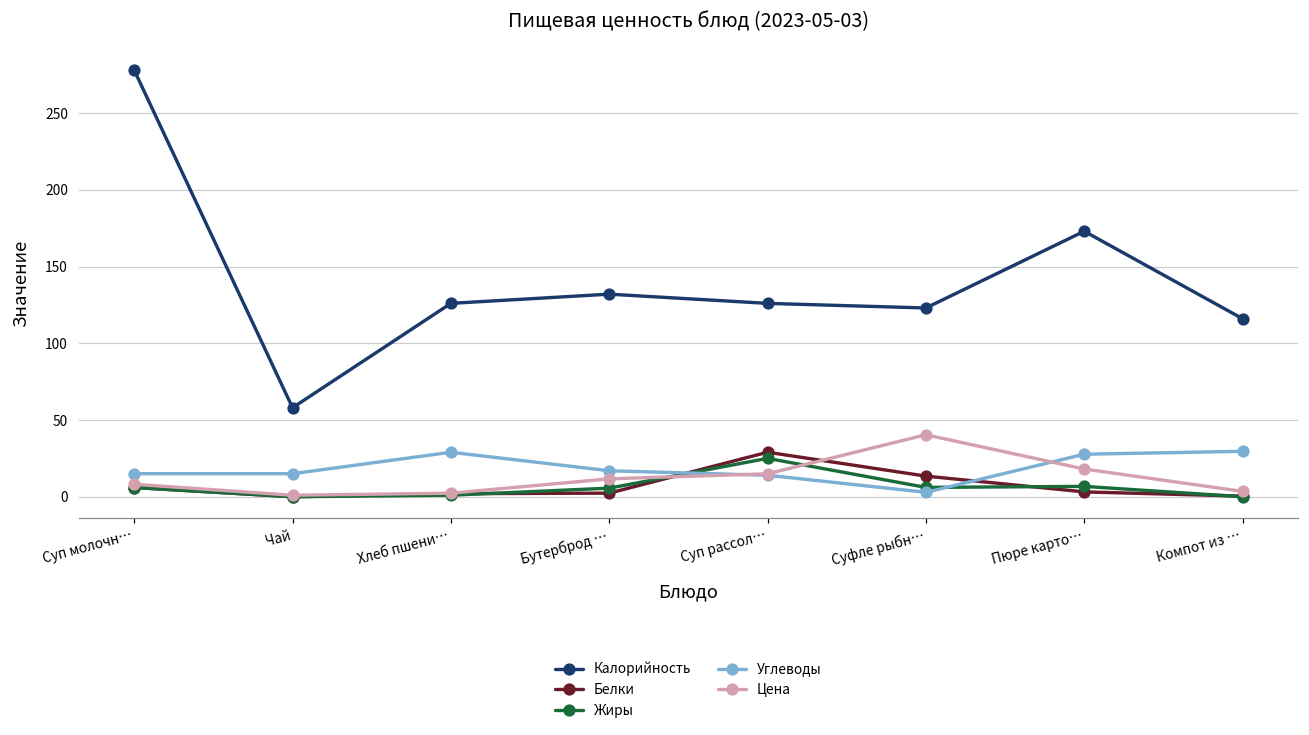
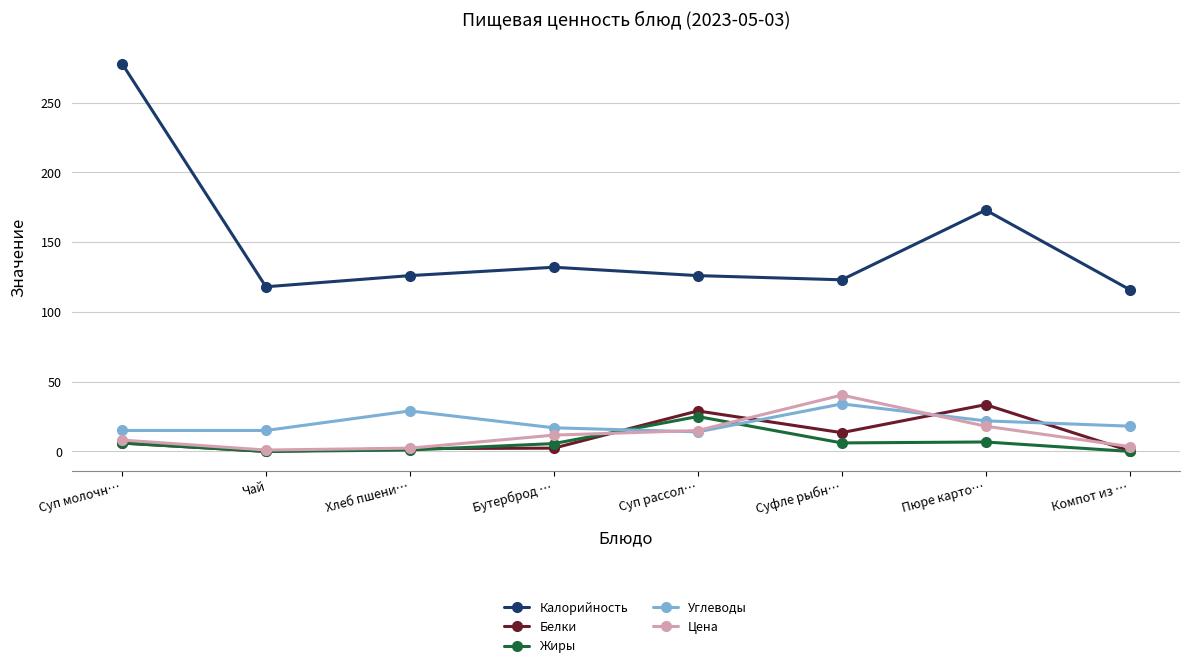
  {
    "Калорийность": {
      "Суп молочн…": 278,
-     "Чай": 58,
+     "Чай": 118,
      "Хлеб пшени…": 126,
      "Бутерброд …": 132,
      "Суп рассол…": 126,
      "Суфле рыбн…": 123,
      "Пюре карто…": 173,
      "Компот из …": 116
    },
    "Белки": {
      "Бутерброд …": 2,
      "Суп рассол…": 29,
      "Суфле рыбн…": 13,
-     "Пюре карто…": 3
+     "Пюре карто…": 34
    },
    "Жиры": {
      "Бутерброд …": 6,
      "Суп рассол…": 25,
      "Суфле рыбн…": 6,
      "Пюре карто…": 7
    },
    "Углеводы": {
      "Суп молочн…": 15,
      "Чай": 15,
      "Хлеб пшени…": 29,
      "Бутерброд …": 17,
-     "Суфле рыбн…": 3,
-     "Пюре карто…": 28,
-     "Компот из …": 30
+     "Суфле рыбн…": 34,
+     "Пюре карто…": 22,
+     "Компот из …": 18
    },
    "Цена": {
      "Суп молочн…": 8,
      "Бутерброд …": 12,
      "Суфле рыбн…": 40,
      "Пюре карто…": 18,
      "Компот из …": 3
    }
  }
